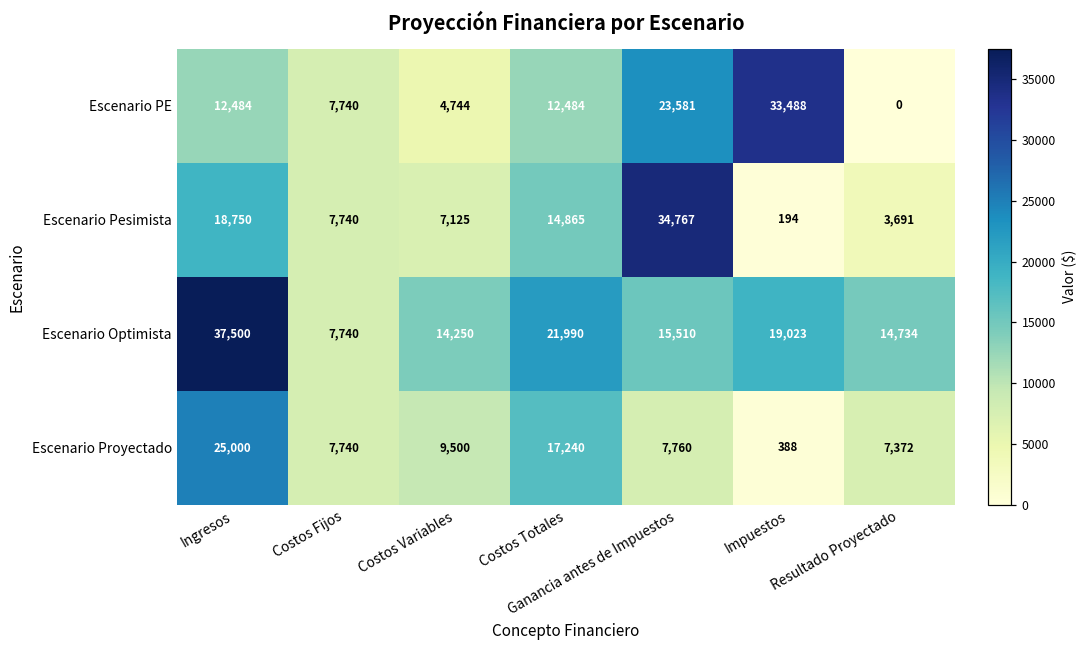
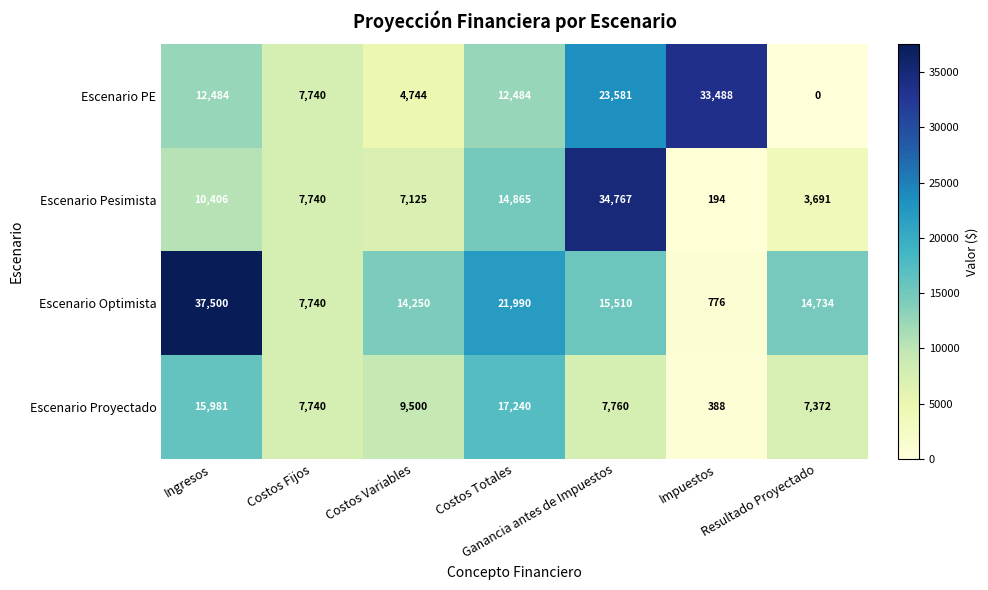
  {
    "Escenario PE": {
      "Ingresos": "12,484",
      "Costos Fijos": "7,740",
      "Costos Variables": "4,744",
      "Costos Totales": "12,484",
      "Ganancia antes de Impuestos": "23,581",
      "Impuestos": "33,488",
      "Resultado Proyectado": "0"
    },
    "Escenario Pesimista": {
-     "Ingresos": "18,750",
+     "Ingresos": "10,406",
      "Costos Fijos": "7,740",
      "Costos Variables": "7,125",
      "Costos Totales": "14,865",
      "Ganancia antes de Impuestos": "34,767",
      "Impuestos": "194",
      "Resultado Proyectado": "3,691"
    },
    "Escenario Optimista": {
      "Ingresos": "37,500",
      "Costos Fijos": "7,740",
      "Costos Variables": "14,250",
      "Costos Totales": "21,990",
      "Ganancia antes de Impuestos": "15,510",
-     "Impuestos": "19,023",
+     "Impuestos": "776",
      "Resultado Proyectado": "14,734"
    },
    "Escenario Proyectado": {
-     "Ingresos": "25,000",
+     "Ingresos": "15,981",
      "Costos Fijos": "7,740",
      "Costos Variables": "9,500",
      "Costos Totales": "17,240",
      "Ganancia antes de Impuestos": "7,760",
      "Impuestos": "388",
      "Resultado Proyectado": "7,372"
    }
  }
